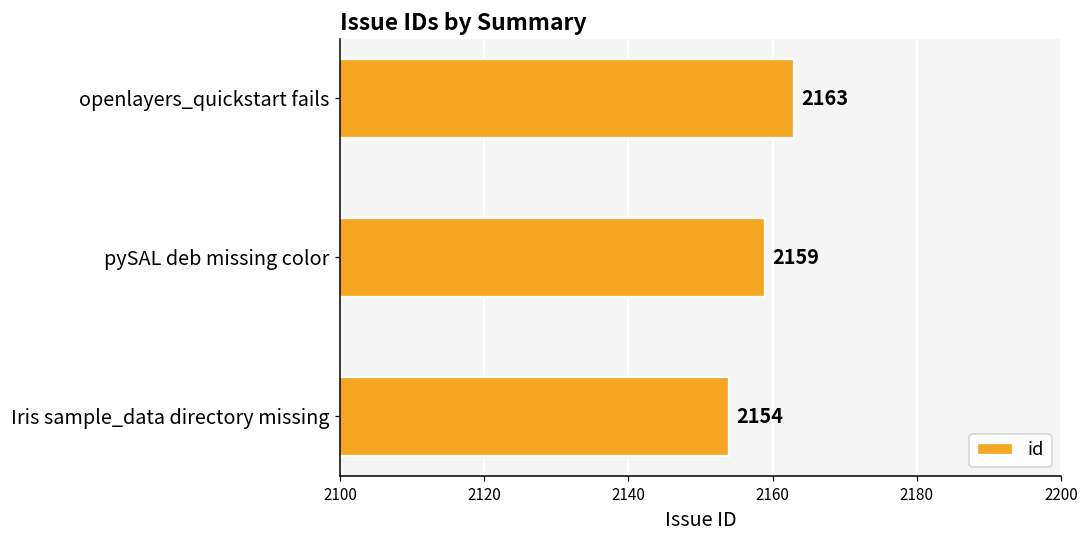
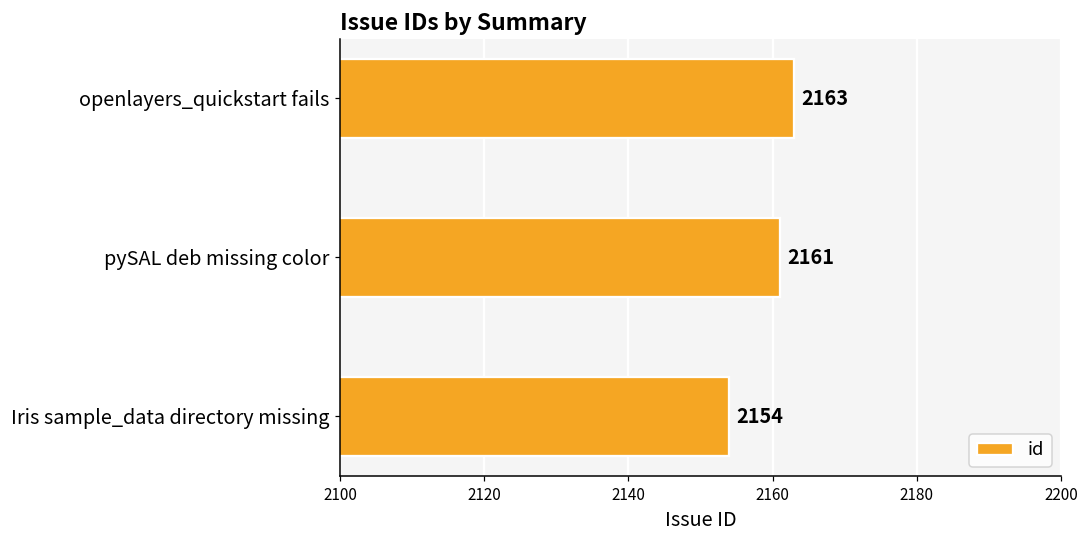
  {
    "openlayers_quickstart fails": 2163,
-   "pySAL deb missing color": 2159,
+   "pySAL deb missing color": 2161,
    "Iris sample_data directory missing": 2154
  }
